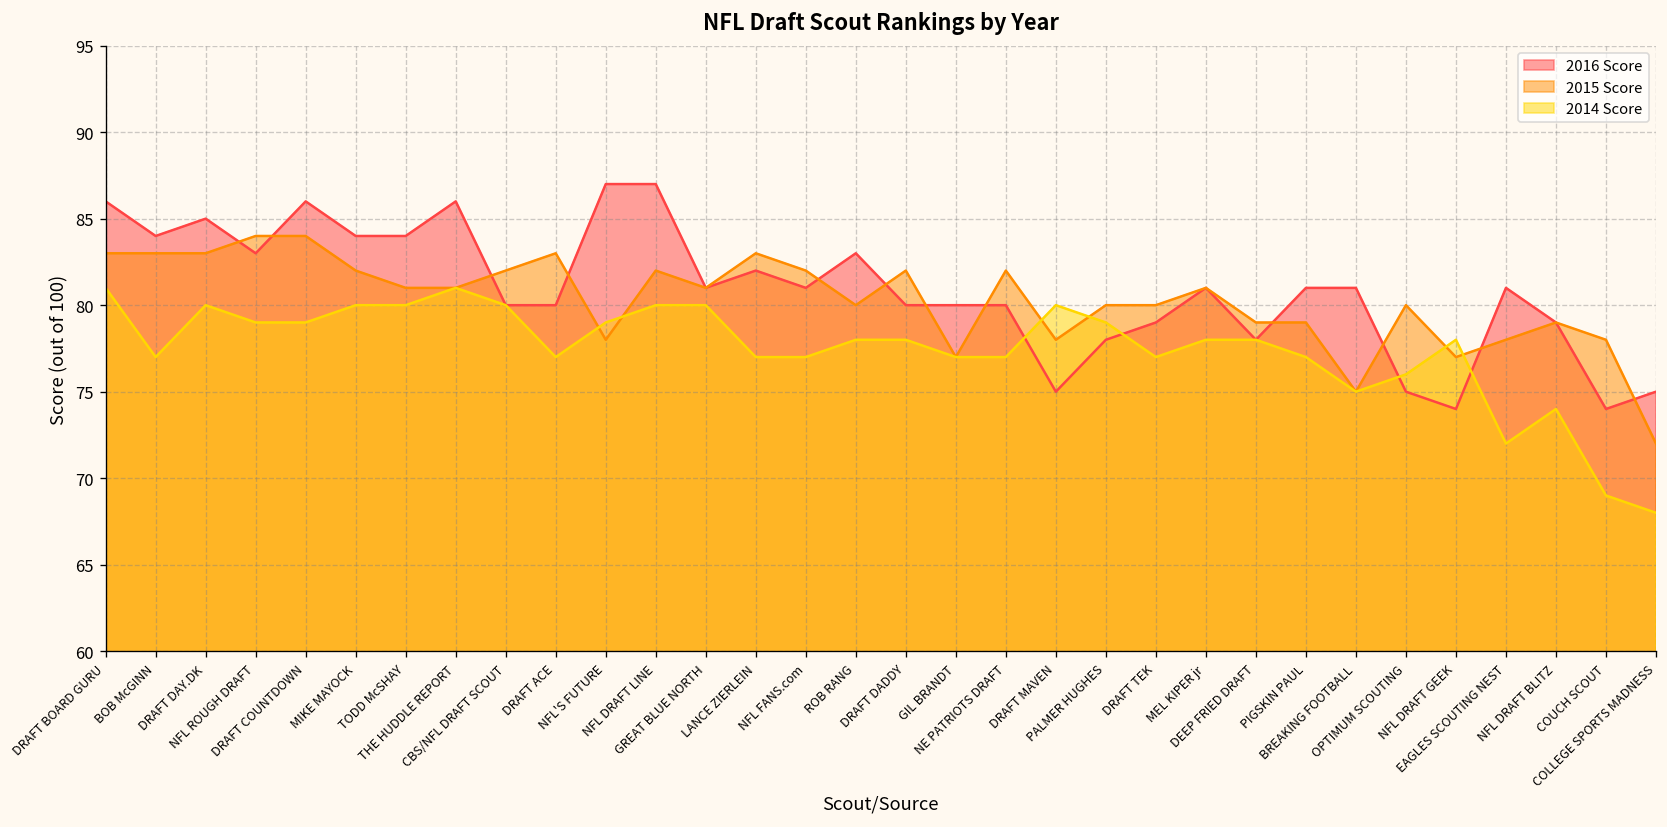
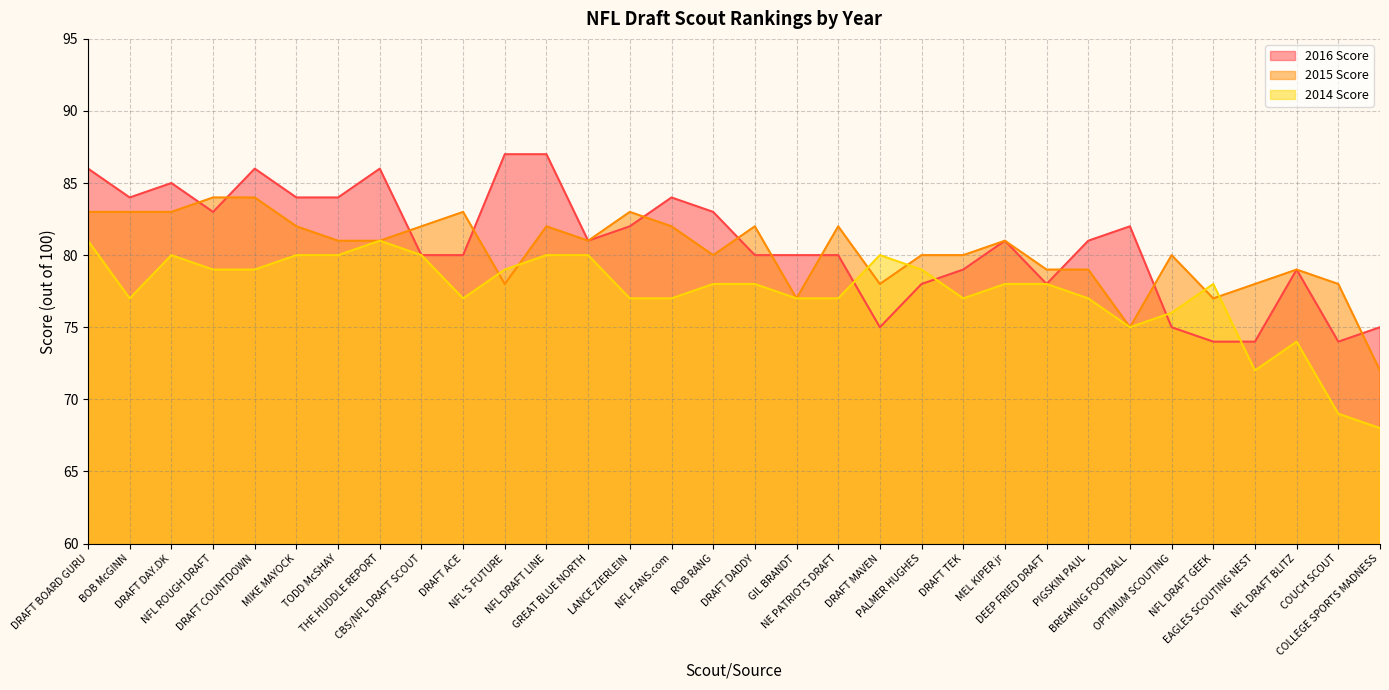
  {
    "2016 Score": {
      "DRAFT BOARD GURU": 86,
      "BOB McGINN": 84,
      "DRAFT DAY.DK": 85,
      "NFL ROUGH DRAFT": 83,
      "DRAFT COUNTDOWN": 86,
      "MIKE MAYOCK": 84,
      "TODD McSHAY": 84,
      "THE HUDDLE REPORT": 86,
      "DRAFT ACE": 80,
      "NFL'S FUTURE": 87,
      "NFL DRAFT LINE": 87,
      "LANCE ZIERLEIN": 82,
-     "NFL FANS.com": 81,
+     "NFL FANS.com": 84,
      "ROB RANG": 83,
      "DRAFT DADDY": 80,
      "GIL BRANDT": 80,
      "NE PATRIOTS DRAFT": 80,
      "DRAFT MAVEN": 75,
      "PALMER HUGHES": 78,
      "DRAFT TEK": 79,
      "PIGSKIN PAUL": 81,
-     "BREAKING FOOTBALL": 81,
+     "BREAKING FOOTBALL": 82,
      "OPTIMUM SCOUTING": 75,
      "NFL DRAFT GEEK": 74,
-     "EAGLES SCOUTING NEST": 81,
+     "EAGLES SCOUTING NEST": 74,
      "COUCH SCOUT": 74,
      "COLLEGE SPORTS MADNESS": 75
    }
  }
